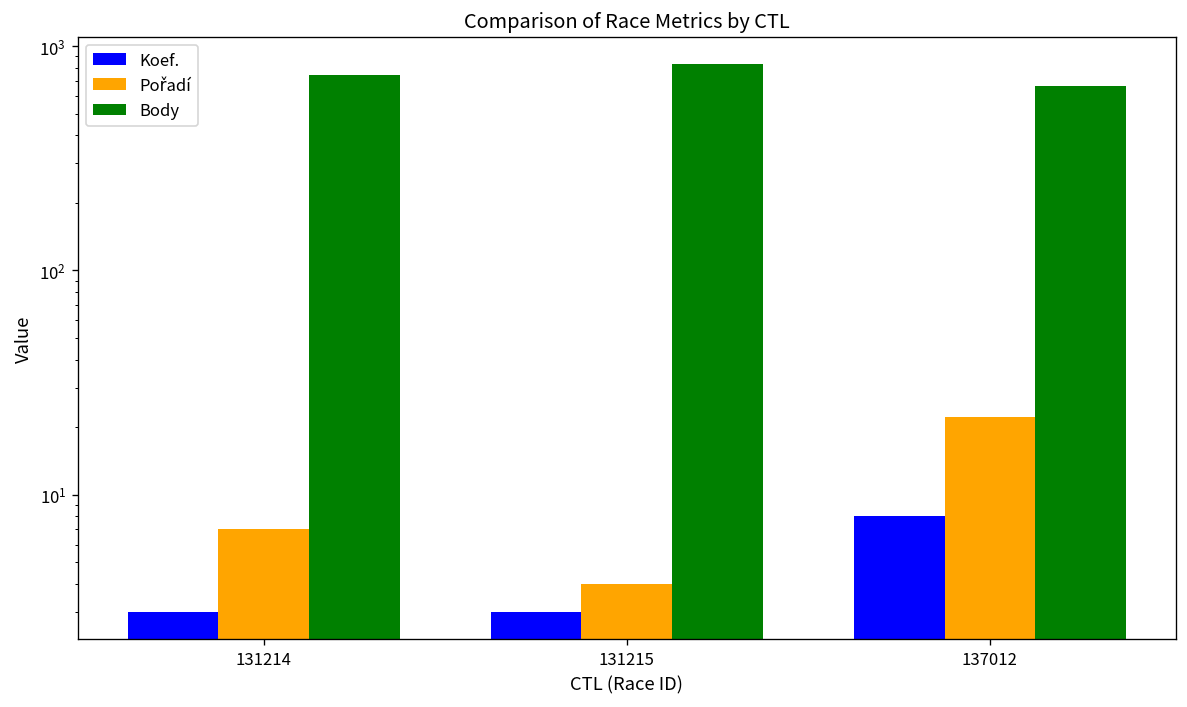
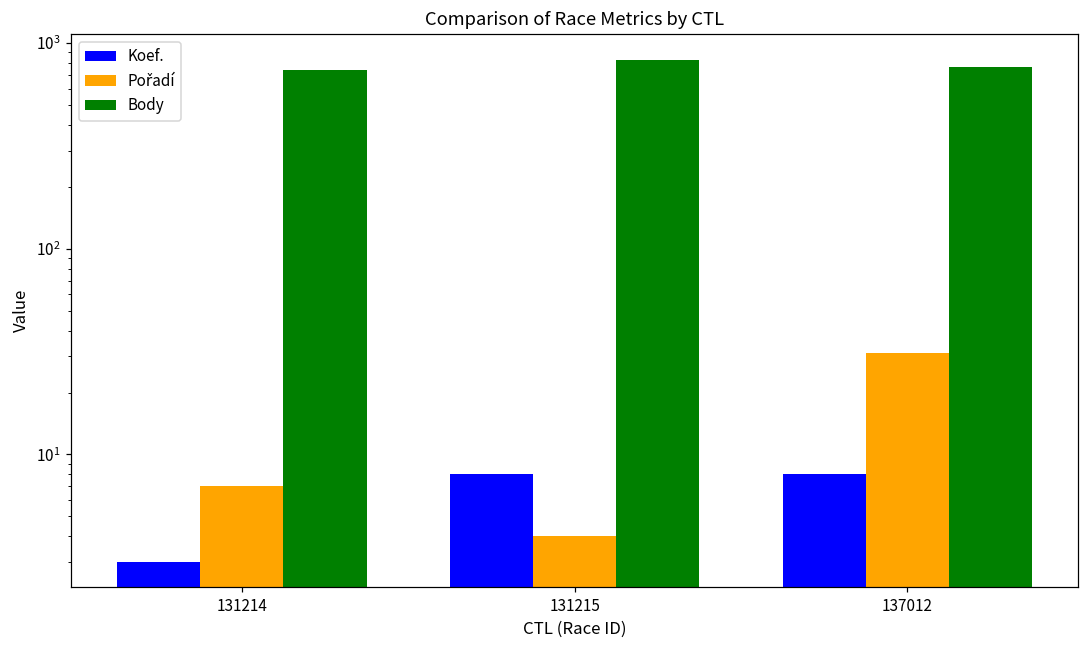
  {
    "Koef.": {
      "131214": 3,
-     "131215": 3,
+     "131215": 8,
      "137012": 8
    },
    "Pořadí": {
      "131214": 7,
      "131215": 4,
-     "137012": 22
+     "137012": 31
    },
    "Body": {
      "131214": 740,
      "131215": 800,
-     "137012": 670
+     "137012": 770
    }
  }
